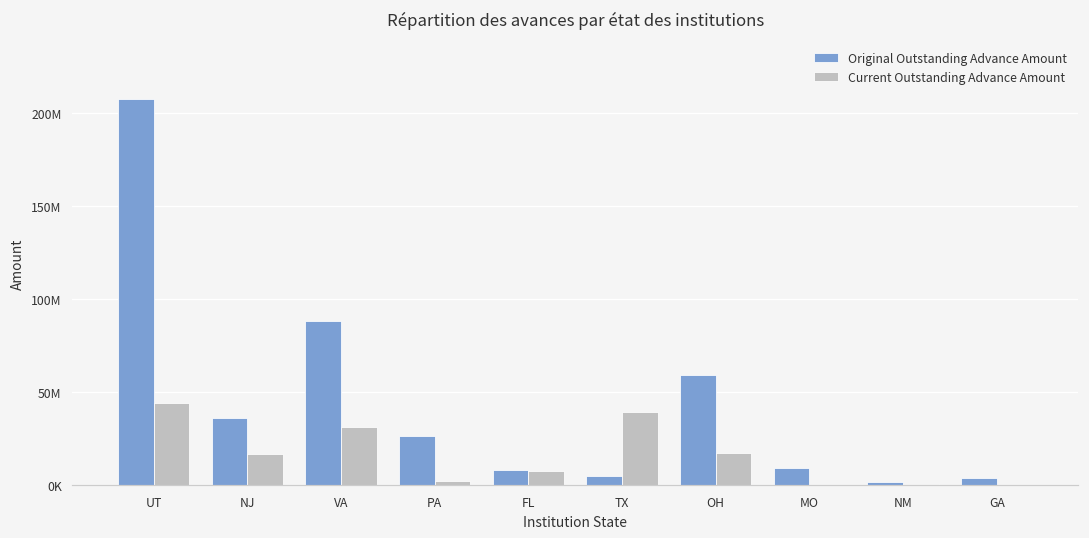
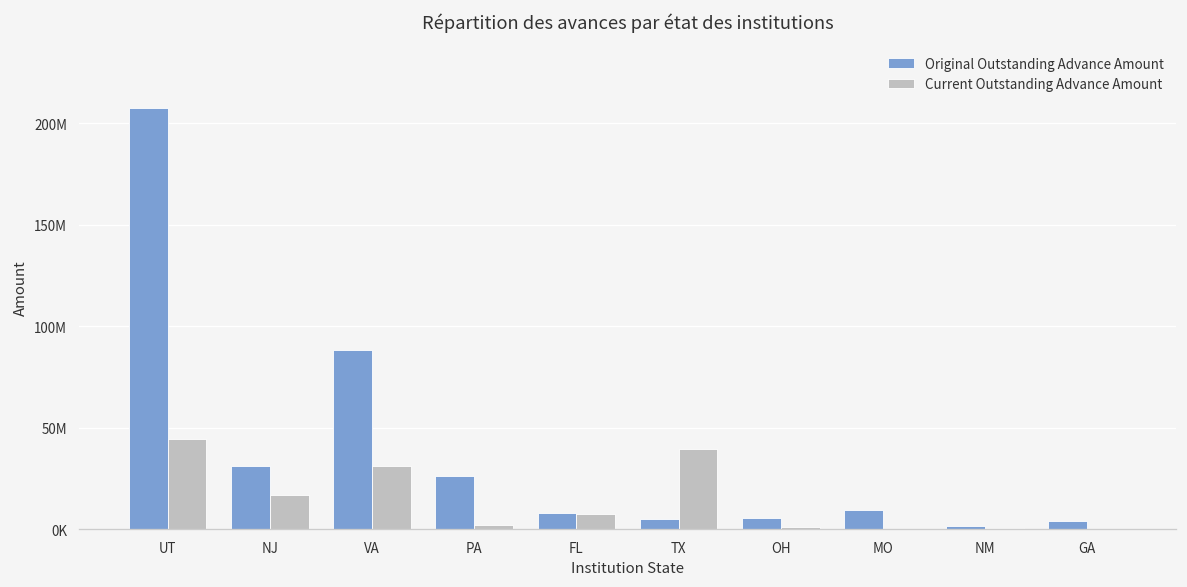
  {
    "Original Outstanding Advance Amount": {
      "UT": 208000000,
-     "NJ": 36000000,
+     "NJ": 31000000,
      "VA": 88000000,
      "PA": 26000000,
      "FL": 8000000,
      "TX": 5000000,
-     "OH": 59000000,
+     "OH": 6000000,
      "MO": 9000000,
      "GA": 4000000
    },
    "Current Outstanding Advance Amount": {
      "UT": 44000000,
      "NJ": 17000000,
      "VA": 31000000,
      "PA": 2000000,
      "FL": 7000000,
      "TX": 39000000,
-     "OH": 17000000
+     "OH": 1000000
    }
  }
